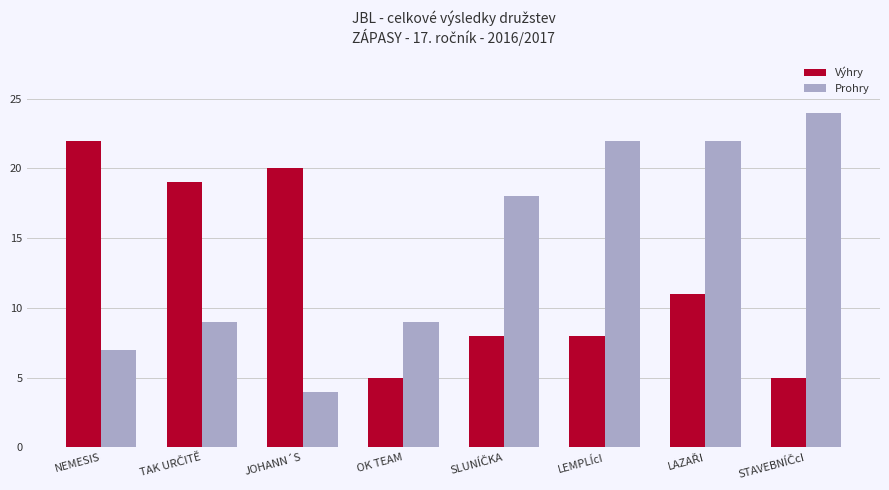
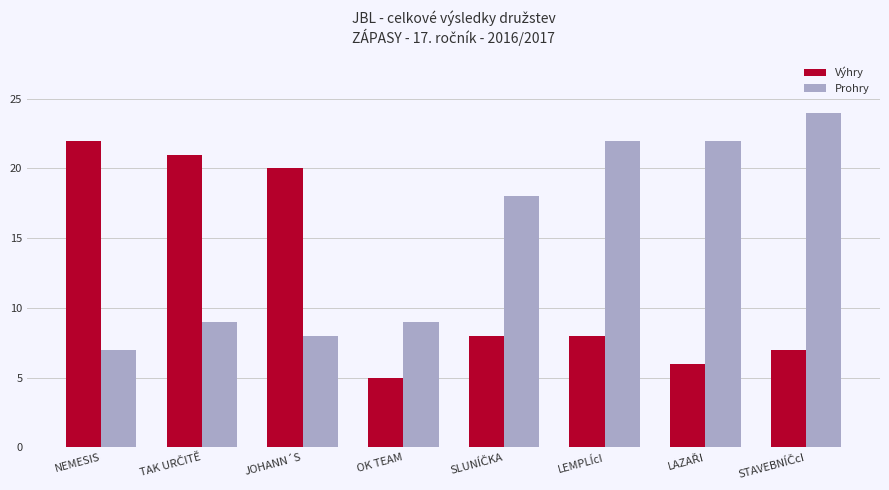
  {
    "Výhry": {
      "NEMESIS": 22,
-     "TAK URČITĚ": 19,
+     "TAK URČITĚ": 21,
      "JOHANN´S": 20,
      "OK TEAM": 5,
      "SLUNÍČKA": 8,
      "LEMPLÍcI": 8,
-     "LAZAŘI": 11,
-     "STAVEBNÍČcI": 5
+     "LAZAŘI": 6,
+     "STAVEBNÍČcI": 7
    },
    "Prohry": {
      "NEMESIS": 7,
      "TAK URČITĚ": 9,
-     "JOHANN´S": 4,
+     "JOHANN´S": 8,
      "OK TEAM": 9,
      "SLUNÍČKA": 18,
      "LEMPLÍcI": 22,
      "LAZAŘI": 22,
      "STAVEBNÍČcI": 24
    }
  }
